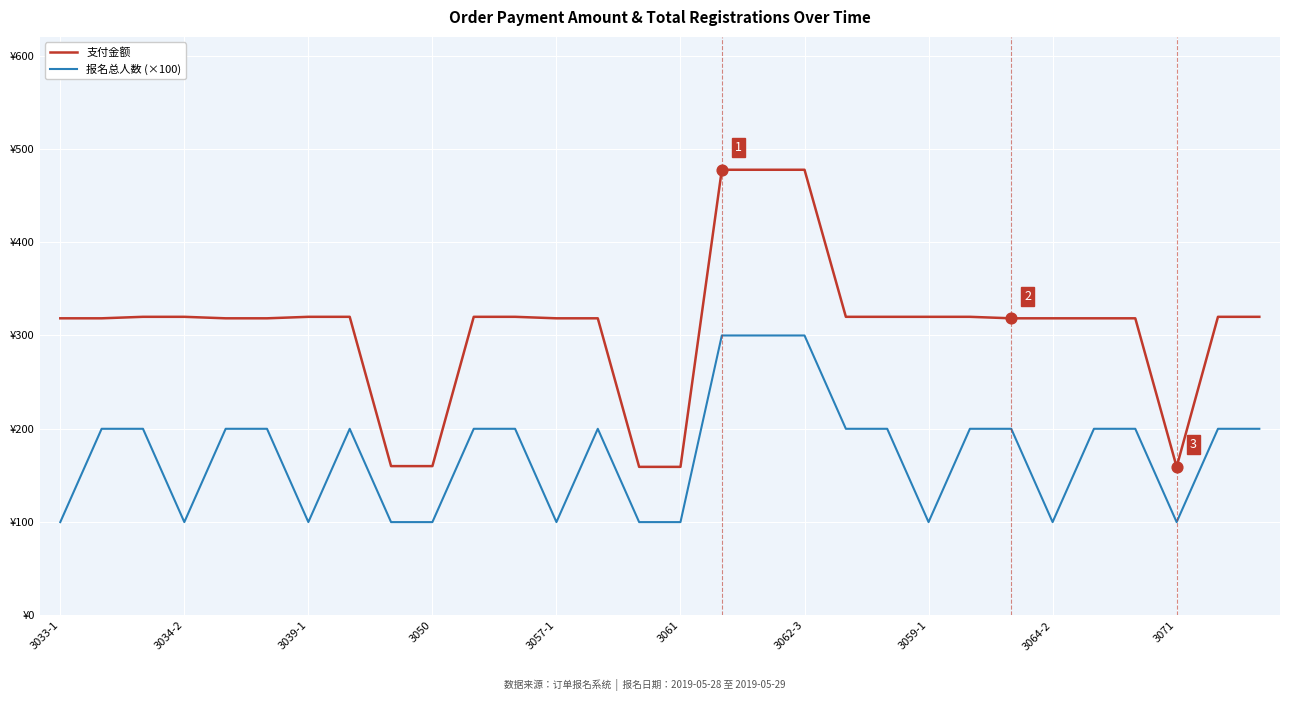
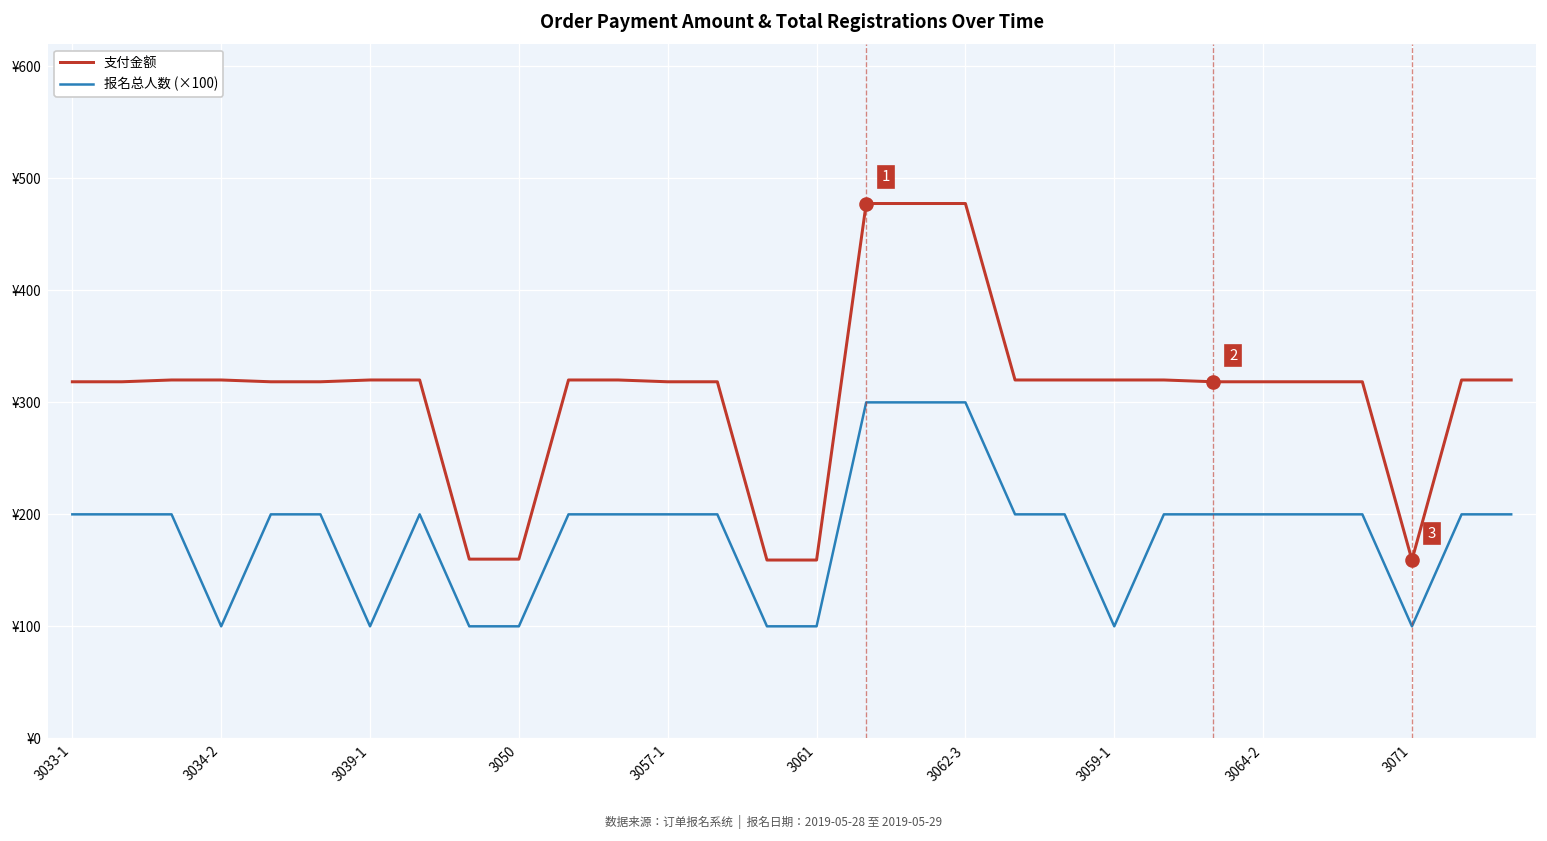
  {
    "报名总人数 (×100)": {
-     "3033-1": "¥100",
+     "3033-1": "¥200",
      "3034-2": "¥100",
      "3039-1": "¥100",
      "3050": "¥100",
-     "3057-1": "¥100",
+     "3057-1": "¥200",
      "3061": "¥100",
      "3062-3": "¥300",
      "3059-1": "¥100",
-     "3064-2": "¥100",
+     "3064-2": "¥200",
      "3071": "¥100"
    }
  }
